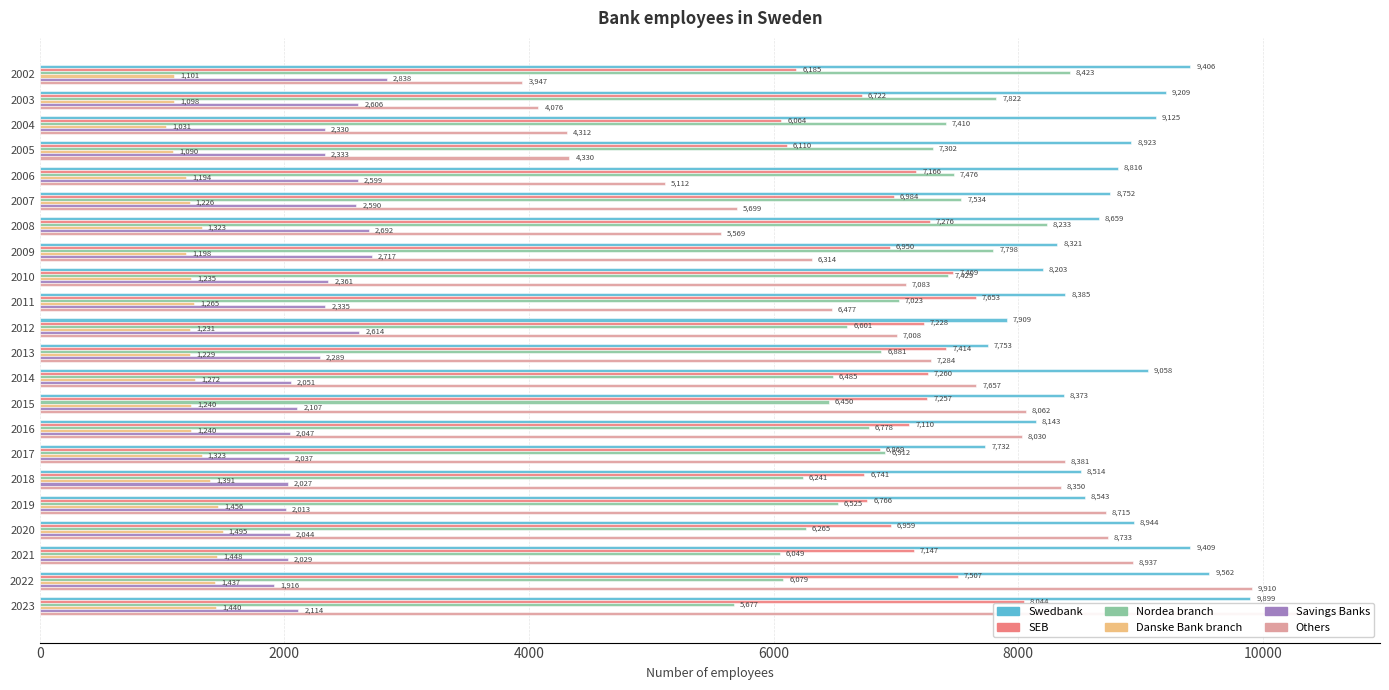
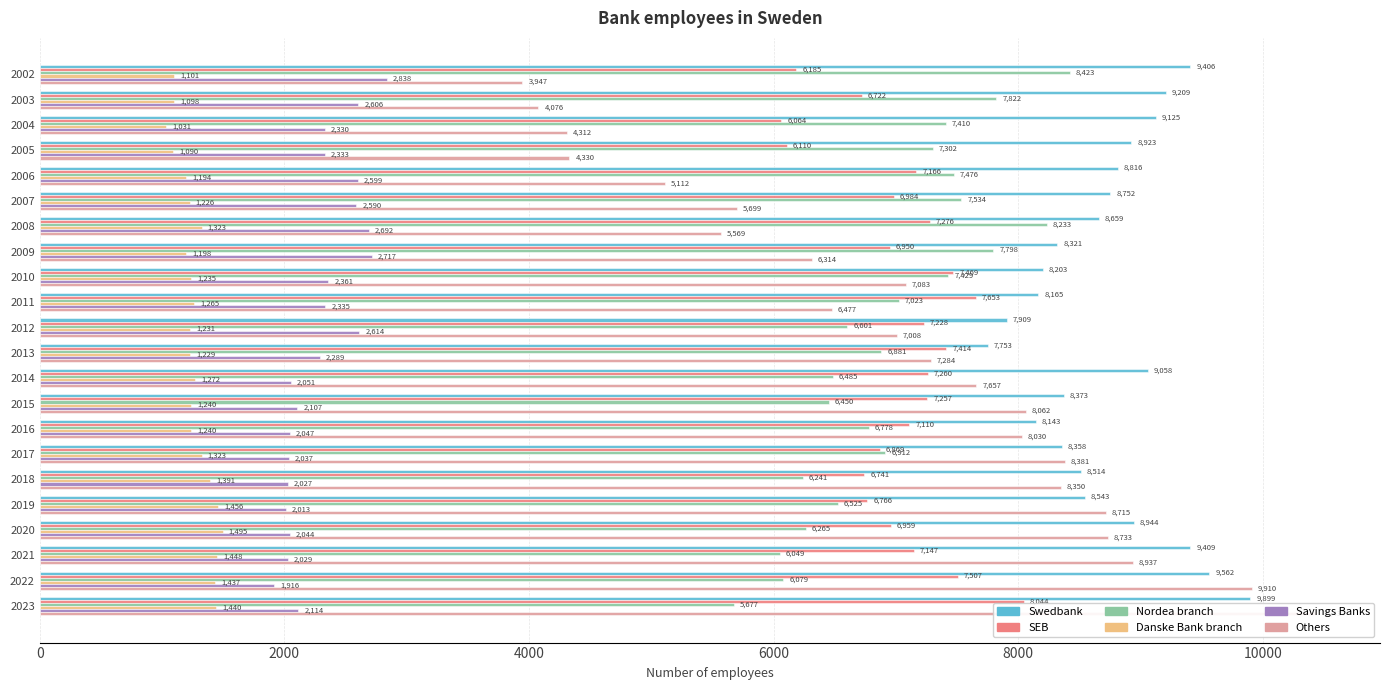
  {
    "Swedbank": {
      "2002": "9,406",
      "2003": "9,209",
      "2004": "9,125",
      "2005": "8,923",
      "2006": "8,816",
      "2007": "8,752",
      "2008": "8,659",
      "2009": "8,321",
      "2010": "8,203",
-     "2011": "8,385",
+     "2011": "8,165",
      "2012": "7,909",
      "2013": "7,753",
      "2014": "9,058",
      "2015": "8,373",
      "2016": "8,143",
-     "2017": "7,732",
+     "2017": "8,358",
      "2018": "8,514",
      "2019": "8,543",
      "2020": "8,944",
      "2021": "9,409",
      "2022": "9,562",
      "2023": "9,899"
    },
    "Nordea branch": {
      "2002": "8,423",
      "2003": "7,822",
      "2004": "7,410",
      "2005": "7,302",
      "2006": "7,476",
      "2007": "7,534",
      "2008": "8,233",
      "2009": "7,798",
      "2011": "7,023",
      "2012": "6,601",
      "2013": "6,881",
      "2014": "6,485",
      "2015": "6,450",
      "2016": "6,778",
      "2018": "6,241",
      "2019": "6,525",
      "2020": "6,265",
      "2021": "6,049",
      "2022": "6,079",
      "2023": "5,677"
    },
    "Savings Banks": {
      "2002": "2,838",
      "2003": "2,606",
      "2004": "2,330",
      "2005": "2,333",
      "2006": "2,599",
      "2007": "2,590",
      "2008": "2,692",
      "2009": "2,717",
      "2010": "2,361",
      "2011": "2,335",
      "2012": "2,614",
      "2013": "2,289",
      "2014": "2,051",
      "2015": "2,107",
      "2016": "2,047",
      "2017": "2,037",
      "2018": "2,027",
      "2019": "2,013",
      "2020": "2,044",
      "2021": "2,029",
      "2022": "1,916",
      "2023": "2,114"
    }
  }
